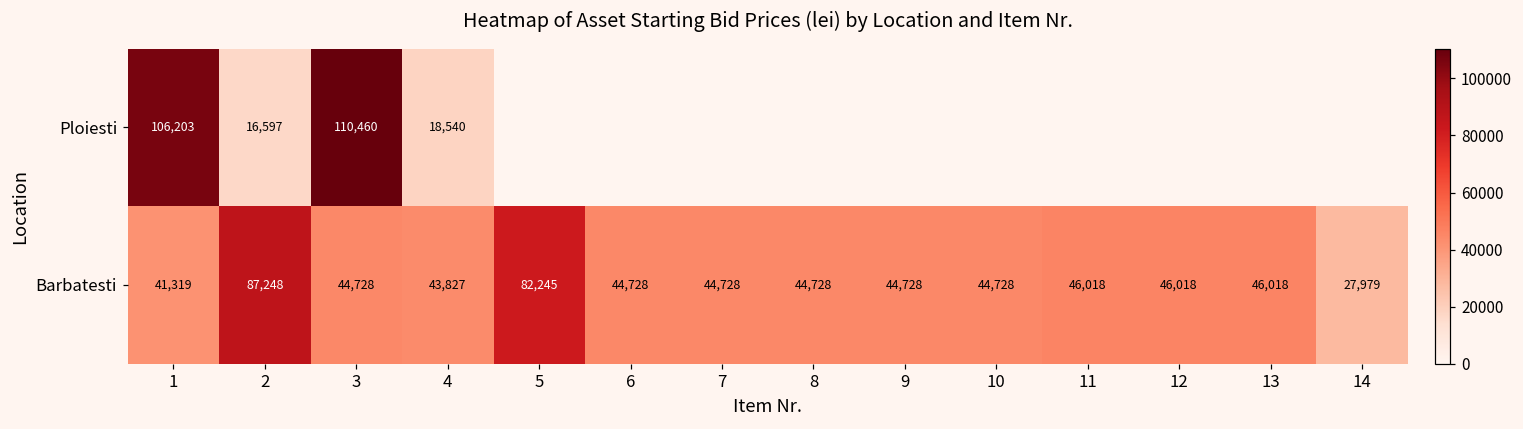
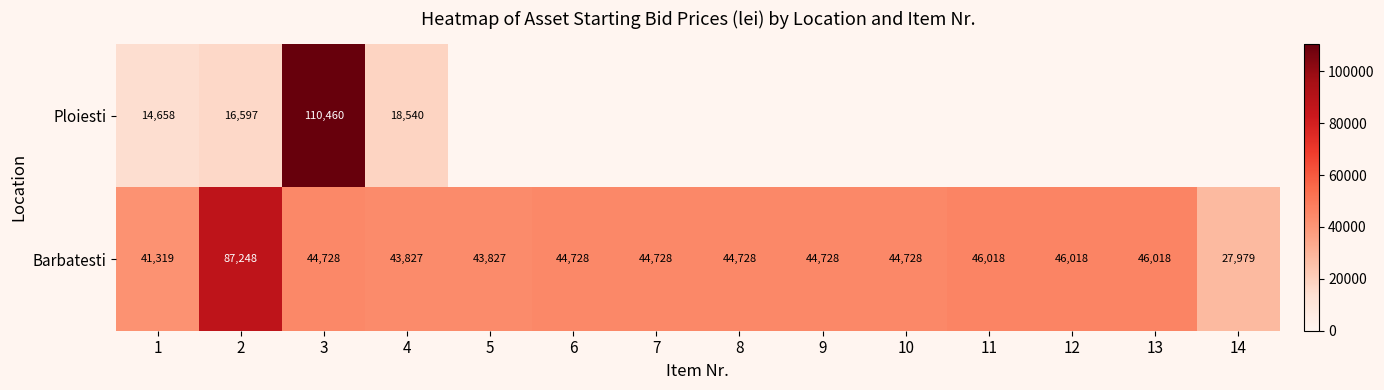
  {
    "Ploiesti": {
-     "1": "106,203",
+     "1": "14,658",
      "2": "16,597",
      "3": "110,460",
      "4": "18,540"
    },
    "Barbatesti": {
      "1": "41,319",
      "2": "87,248",
      "3": "44,728",
      "4": "43,827",
-     "5": "82,245",
+     "5": "43,827",
      "6": "44,728",
      "7": "44,728",
      "8": "44,728",
      "9": "44,728",
      "10": "44,728",
      "11": "46,018",
      "12": "46,018",
      "13": "46,018",
      "14": "27,979"
    }
  }
